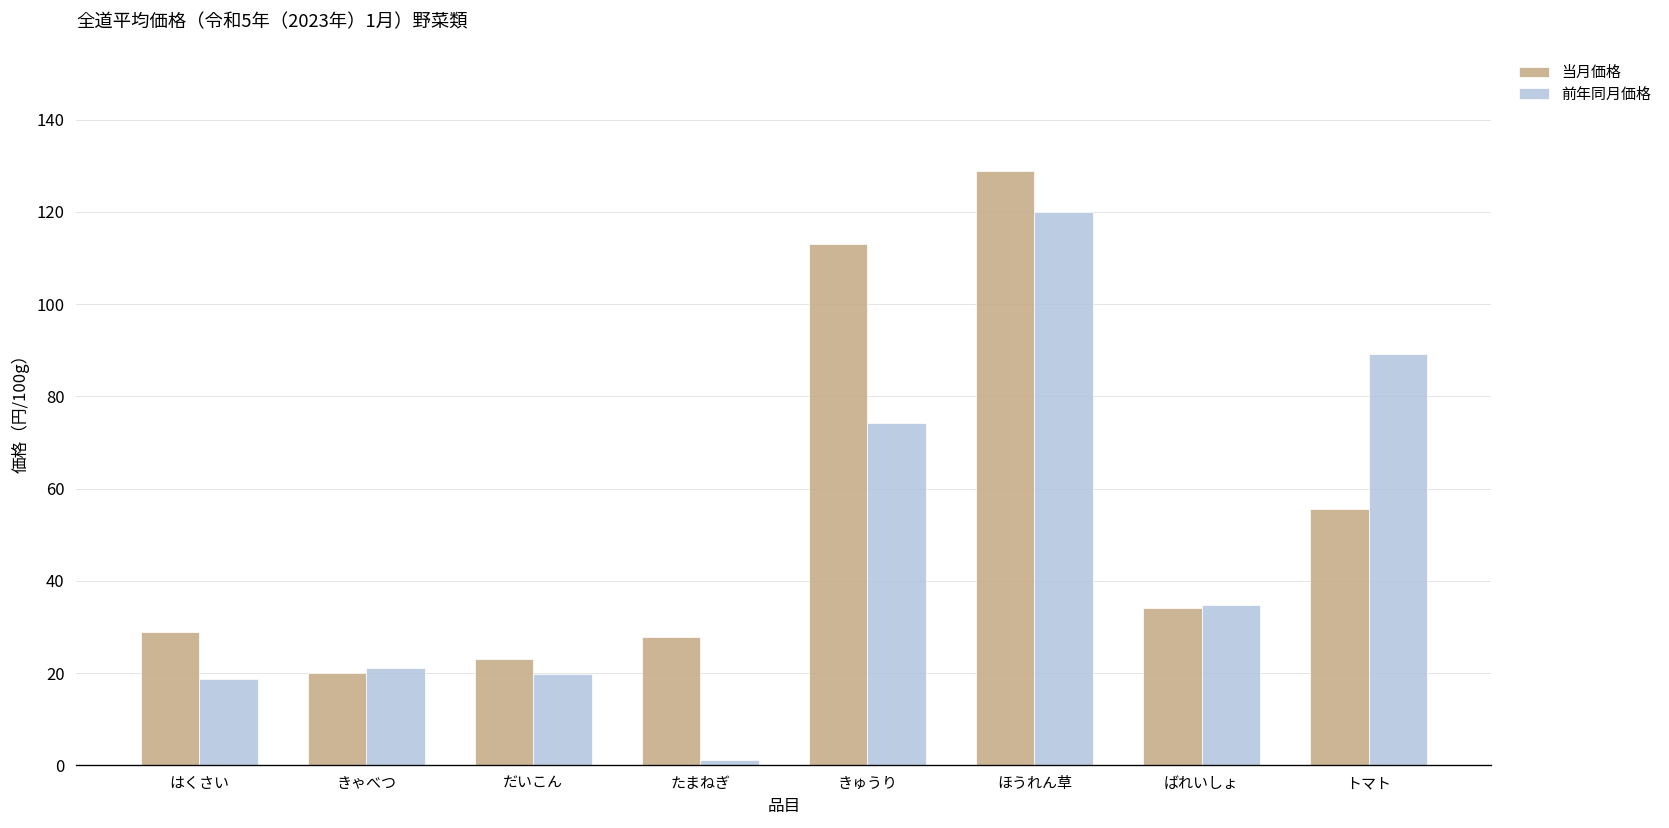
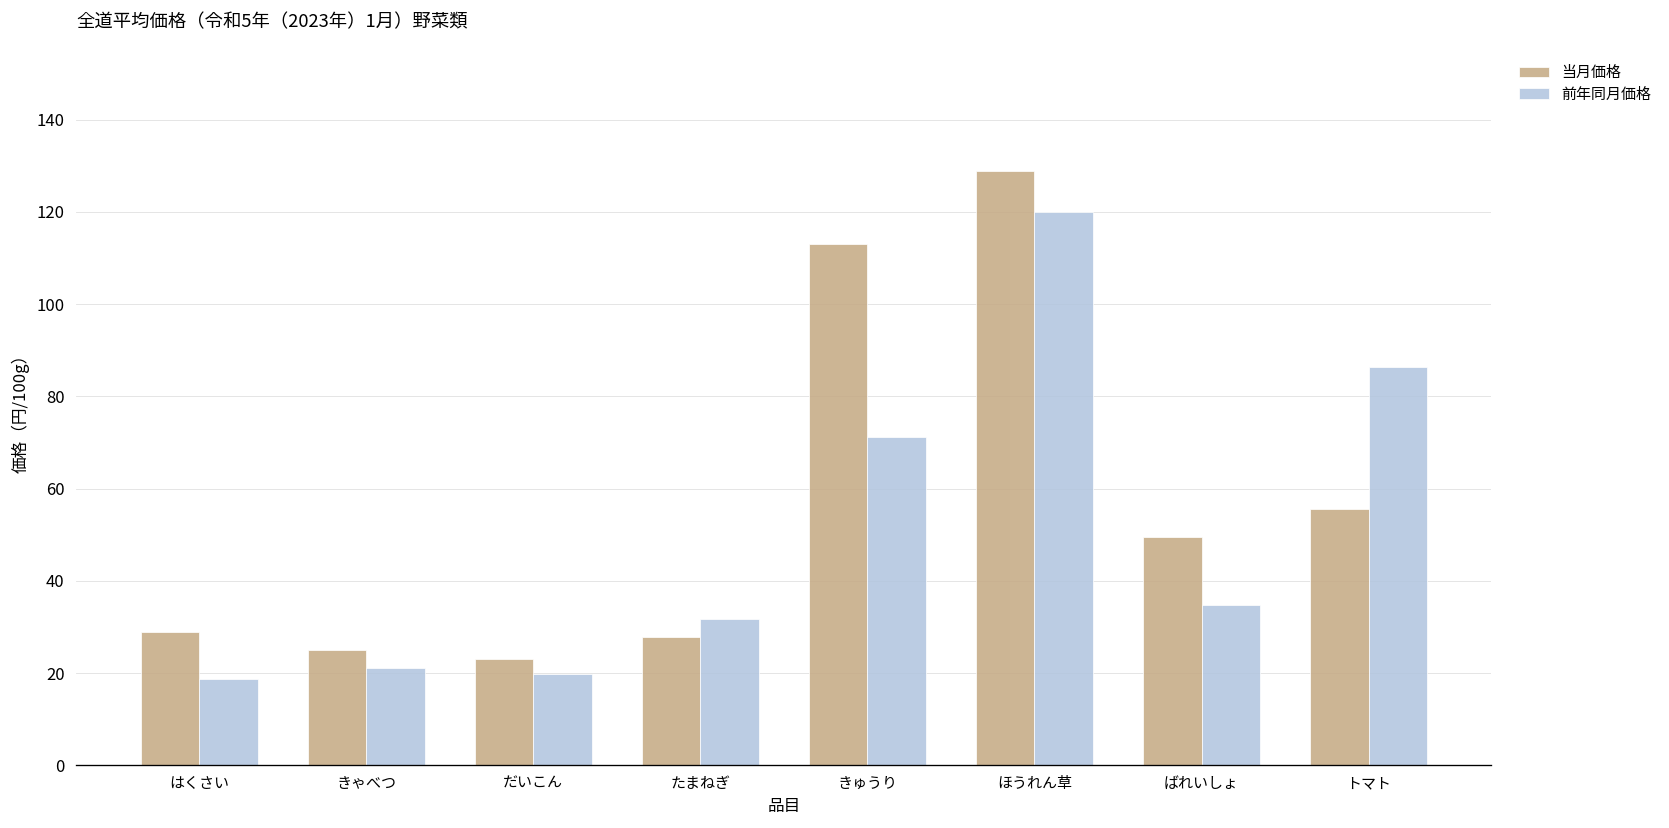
  {
    "当月価格": {
      "はくさい": 29,
-     "きゃべつ": 20,
+     "きゃべつ": 25,
      "だいこん": 23,
      "たまねぎ": 28,
      "きゅうり": 113,
      "ほうれん草": 129,
-     "ばれいしょ": 34,
+     "ばれいしょ": 50,
      "トマト": 56
    },
    "前年同月価格": {
      "はくさい": 19,
      "きゃべつ": 21,
      "だいこん": 20,
-     "たまねぎ": 1,
-     "きゅうり": 74,
+     "たまねぎ": 32,
+     "きゅうり": 71,
      "ほうれん草": 120,
      "ばれいしょ": 35,
-     "トマト": 89
+     "トマト": 86
    }
  }
